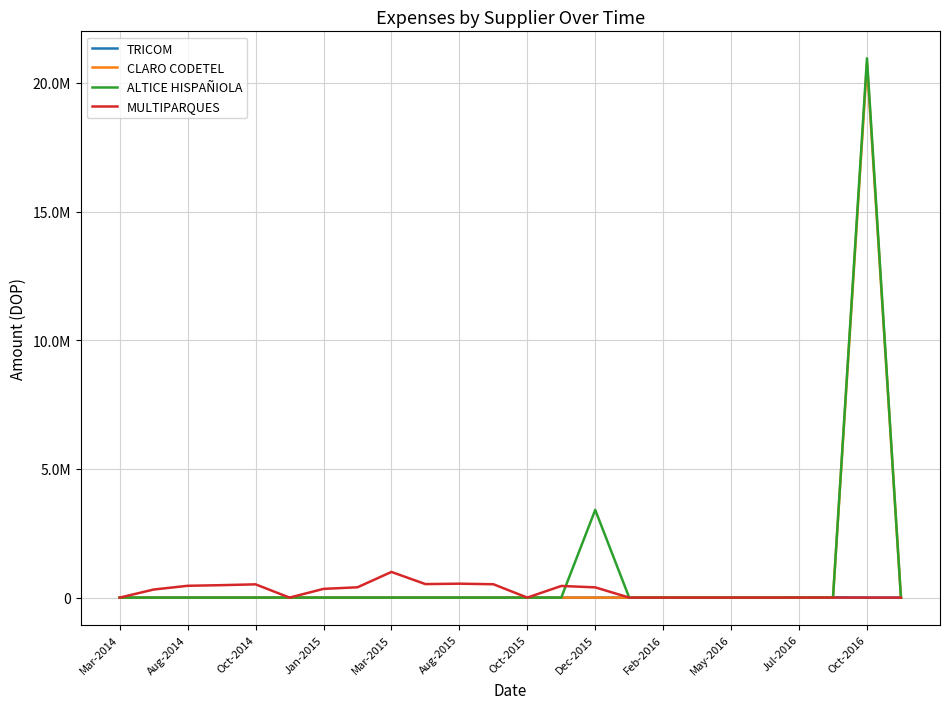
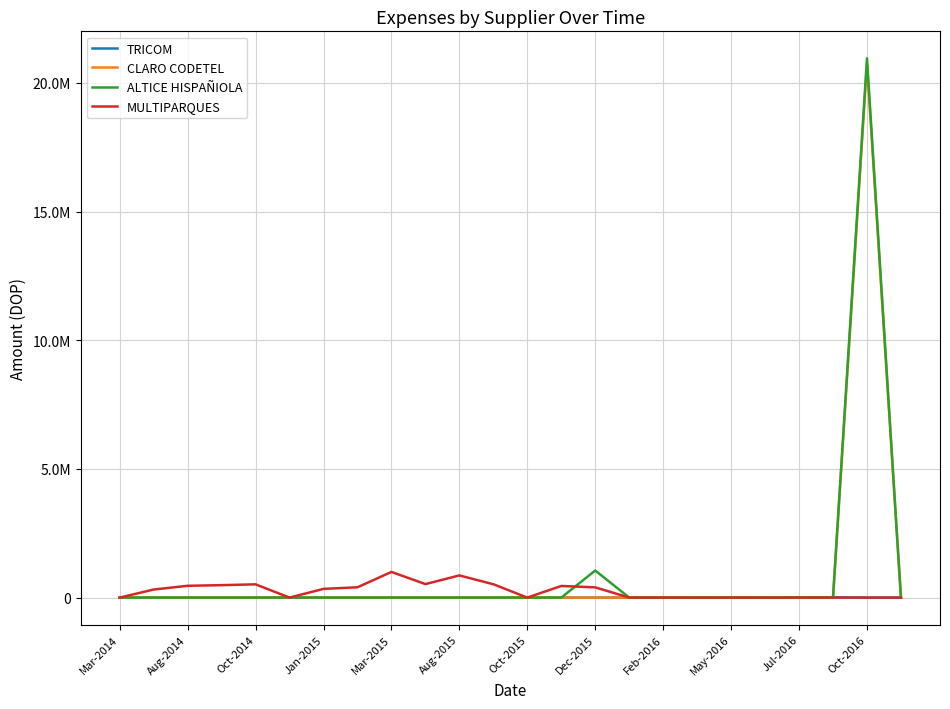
  {
    "CLARO CODETEL": {
      "Oct-2016": 20700000
    },
    "ALTICE HISPAÑIOLA": {
-     "Dec-2015": 3400000,
+     "Dec-2015": 1100000,
      "Oct-2016": 21000000
    },
    "MULTIPARQUES": {
      "Aug-2014": 500000,
      "Oct-2014": 500000,
      "Jan-2015": 300000,
      "Mar-2015": 1000000,
-     "Aug-2015": 500000,
+     "Aug-2015": 900000,
      "Dec-2015": 400000
    }
  }
